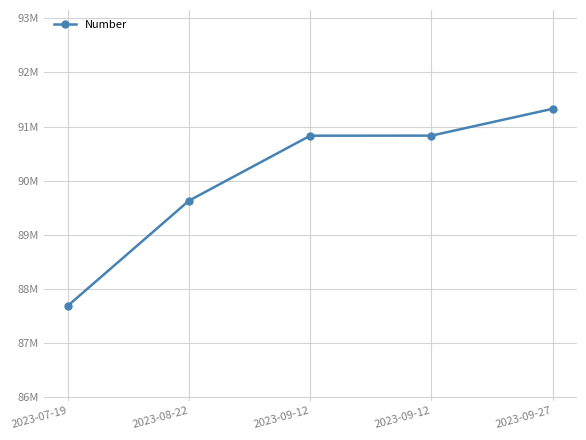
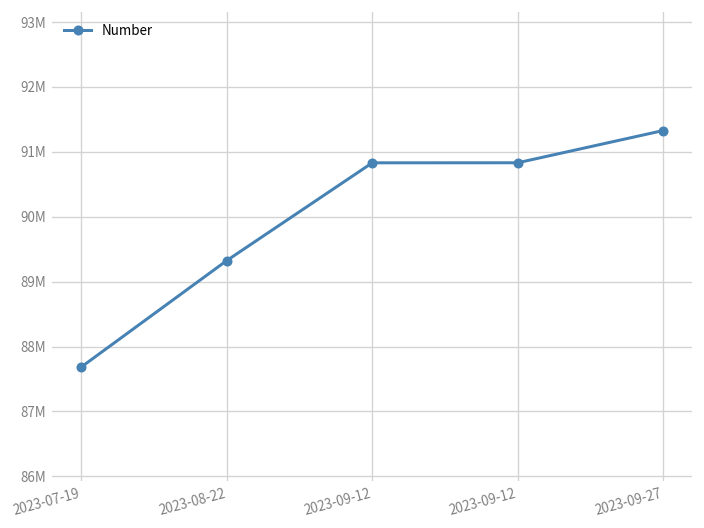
  {
    "2023-07-19": 87700000,
-   "2023-08-22": 89600000,
+   "2023-08-22": 89300000,
    "2023-09-27": 91300000
  }
